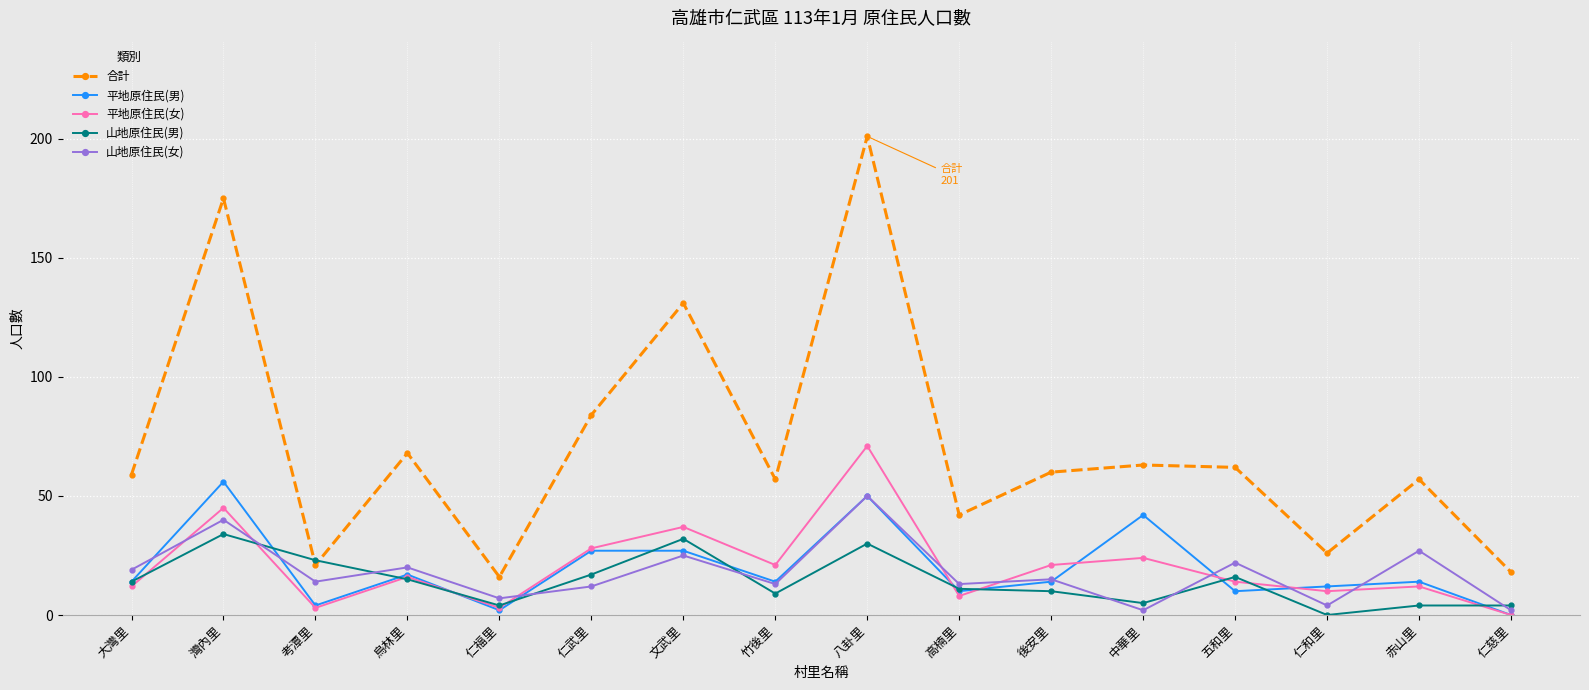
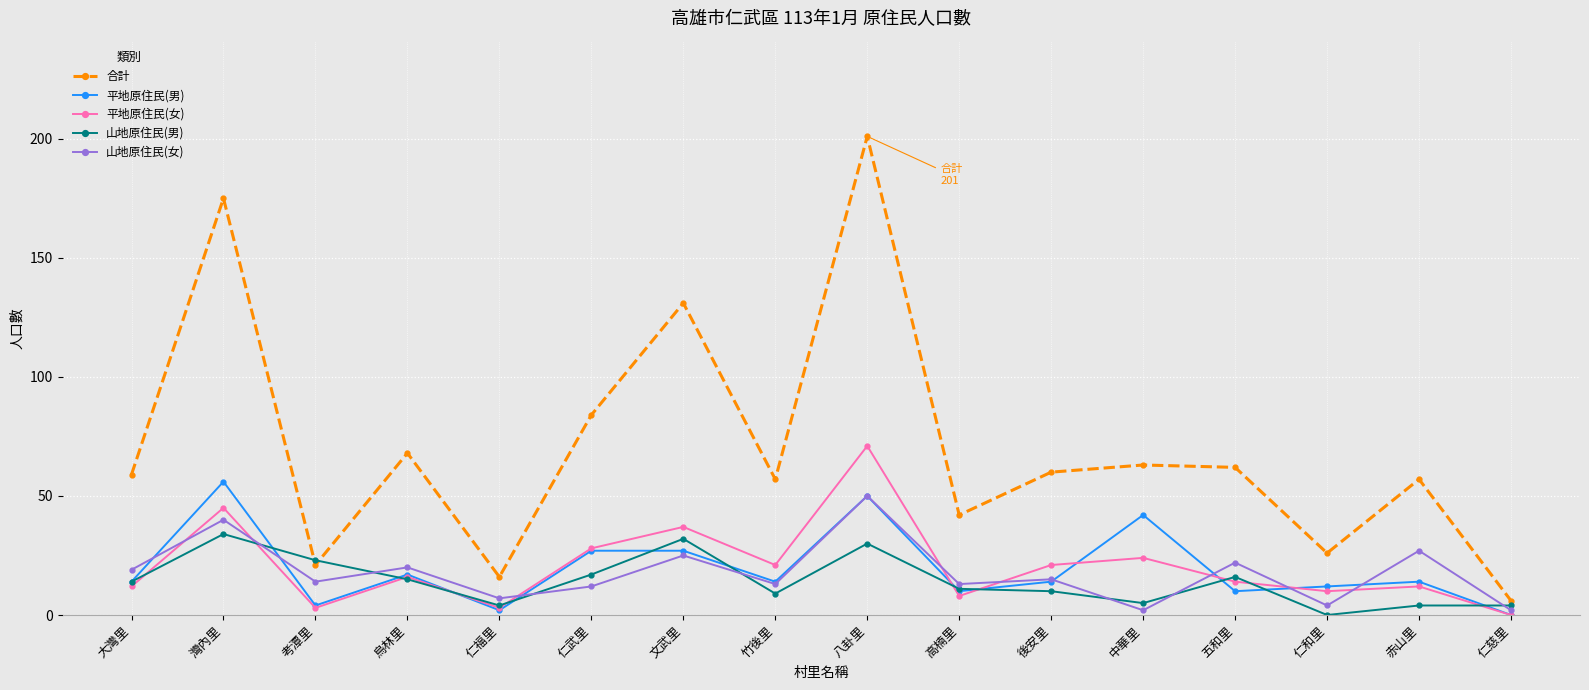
  {
    "合計": {
      "大灣里": 59,
      "灣內里": 175,
      "考潭里": 21,
      "烏林里": 68,
      "仁福里": 16,
      "仁武里": 84,
      "文武里": 131,
      "竹後里": 57,
      "高楠里": 42,
      "後安里": 60,
      "中華里": 63,
      "五和里": 62,
      "仁和里": 26,
      "赤山里": 57,
-     "仁慈里": 18
+     "仁慈里": 6
    },
    "平地原住民(男)": {
      "灣內里": 56,
      "文武里": 27,
      "中華里": 42,
      "五和里": 10,
      "仁和里": 12,
      "赤山里": 14
    },
    "平地原住民(女)": {
      "大灣里": 12,
      "灣內里": 45,
      "文武里": 37,
      "竹後里": 21,
      "八卦里": 71,
      "高楠里": 8,
      "後安里": 21,
      "中華里": 24,
      "五和里": 14,
      "仁和里": 10,
      "赤山里": 12
    },
    "山地原住民(男)": {
      "灣內里": 34,
      "考潭里": 23,
      "仁武里": 17,
      "文武里": 32,
      "竹後里": 9,
      "八卦里": 30,
      "後安里": 10,
      "中華里": 5,
      "五和里": 16,
      "仁和里": 0,
      "赤山里": 4,
      "仁慈里": 4
    },
    "山地原住民(女)": {
      "大灣里": 19,
      "灣內里": 40,
      "考潭里": 14,
      "烏林里": 20,
      "仁福里": 7,
      "仁武里": 12,
      "文武里": 25,
      "高楠里": 13,
      "中華里": 2,
      "五和里": 22,
      "仁和里": 4,
      "赤山里": 27,
      "仁慈里": 2
    }
  }
